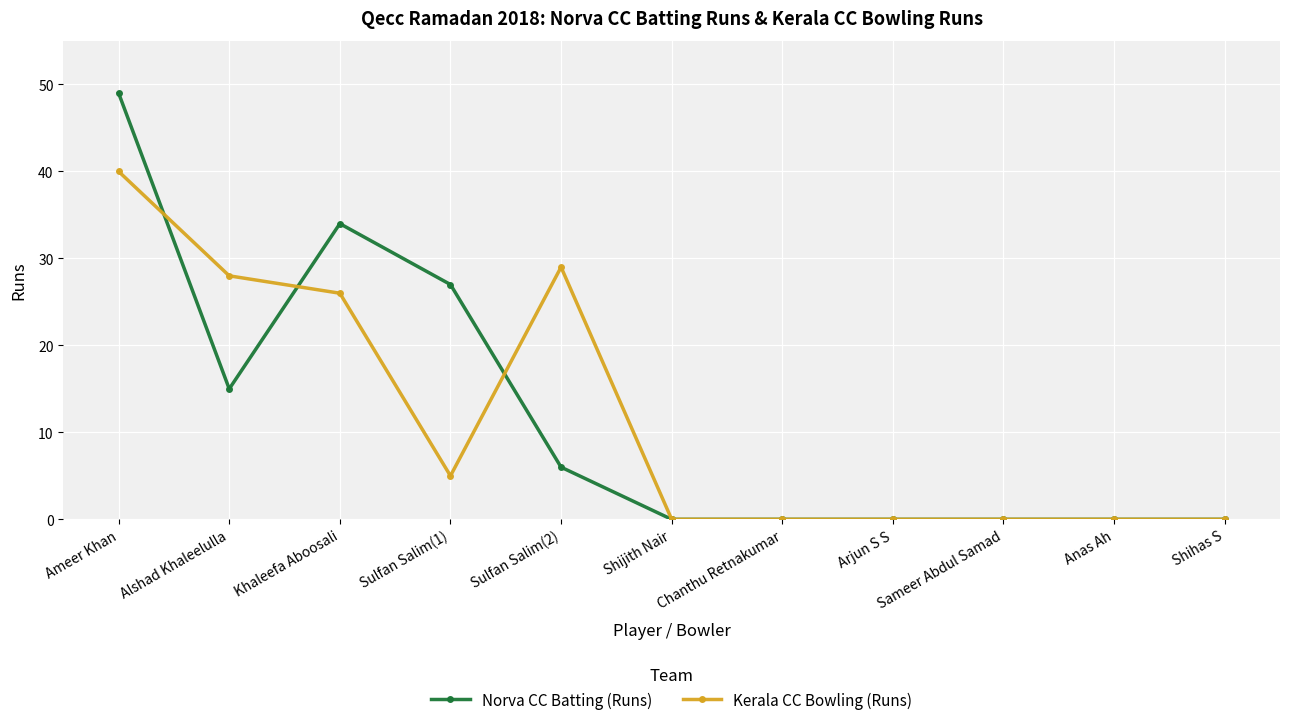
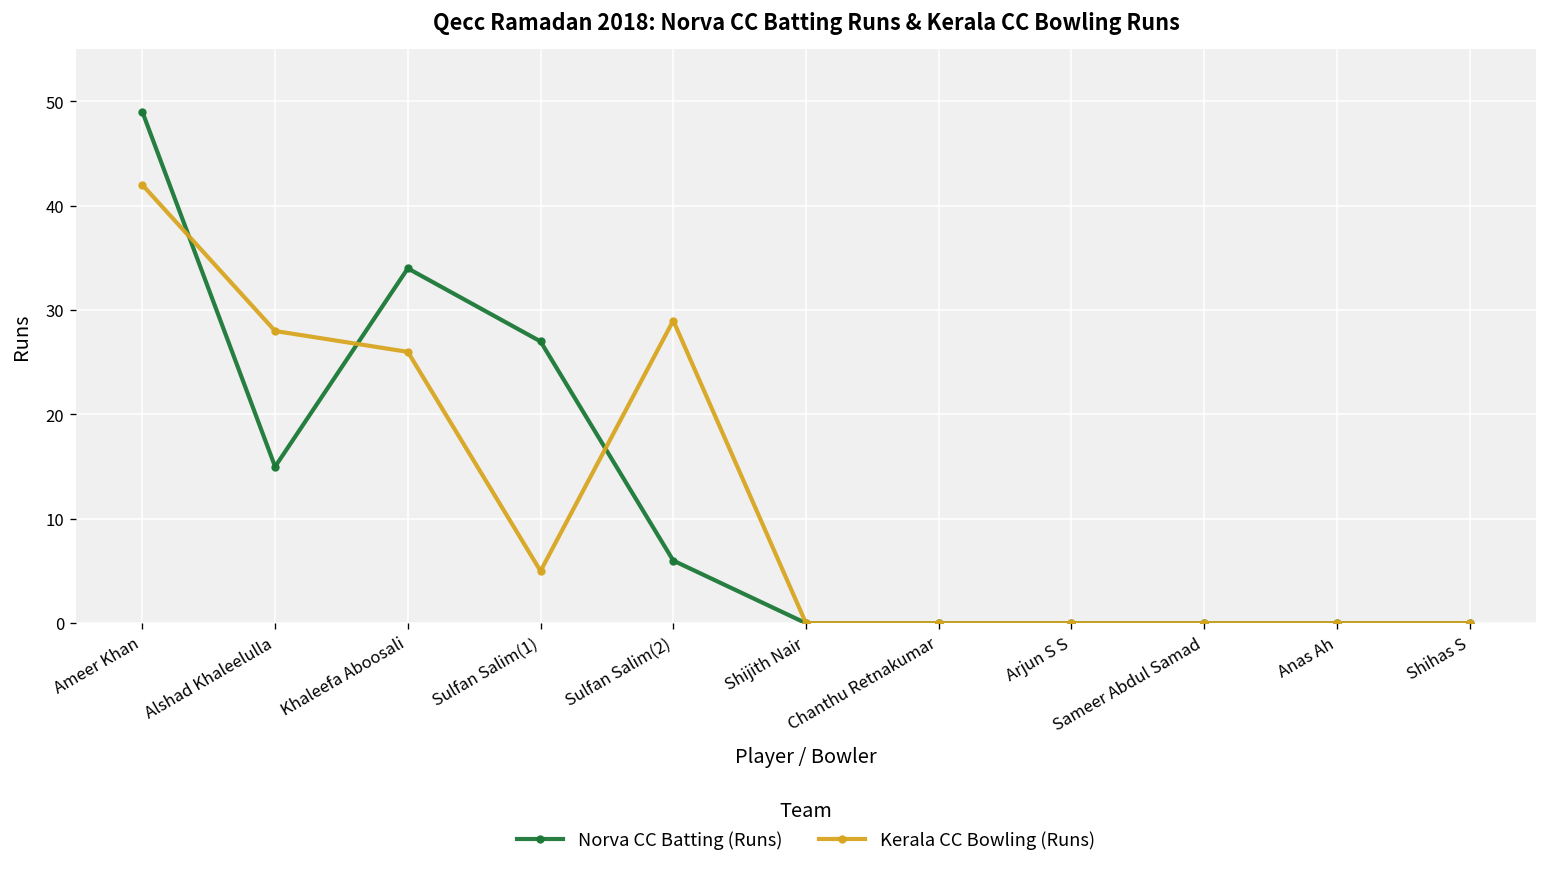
  {
    "Norva CC Batting (Runs)": {
      "Ameer Khan": 49,
      "Alshad Khaleelulla": 15,
      "Khaleefa Aboosali": 34,
      "Sulfan Salim(1)": 27,
      "Sulfan Salim(2)": 6
    },
    "Kerala CC Bowling (Runs)": {
-     "Ameer Khan": 40,
+     "Ameer Khan": 42,
      "Alshad Khaleelulla": 28,
      "Khaleefa Aboosali": 26,
      "Sulfan Salim(1)": 5,
      "Sulfan Salim(2)": 29
    }
  }
